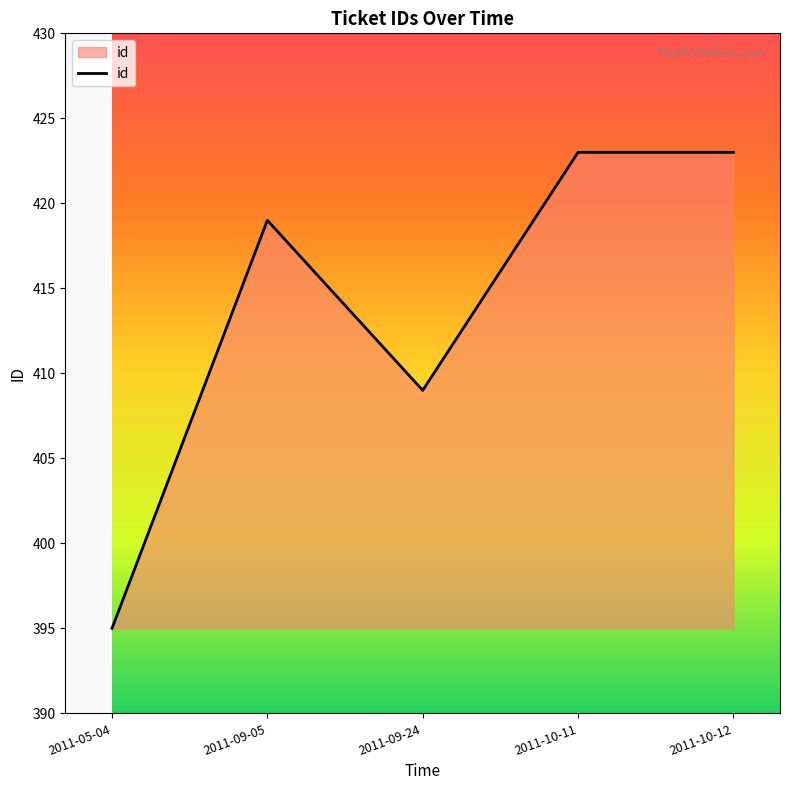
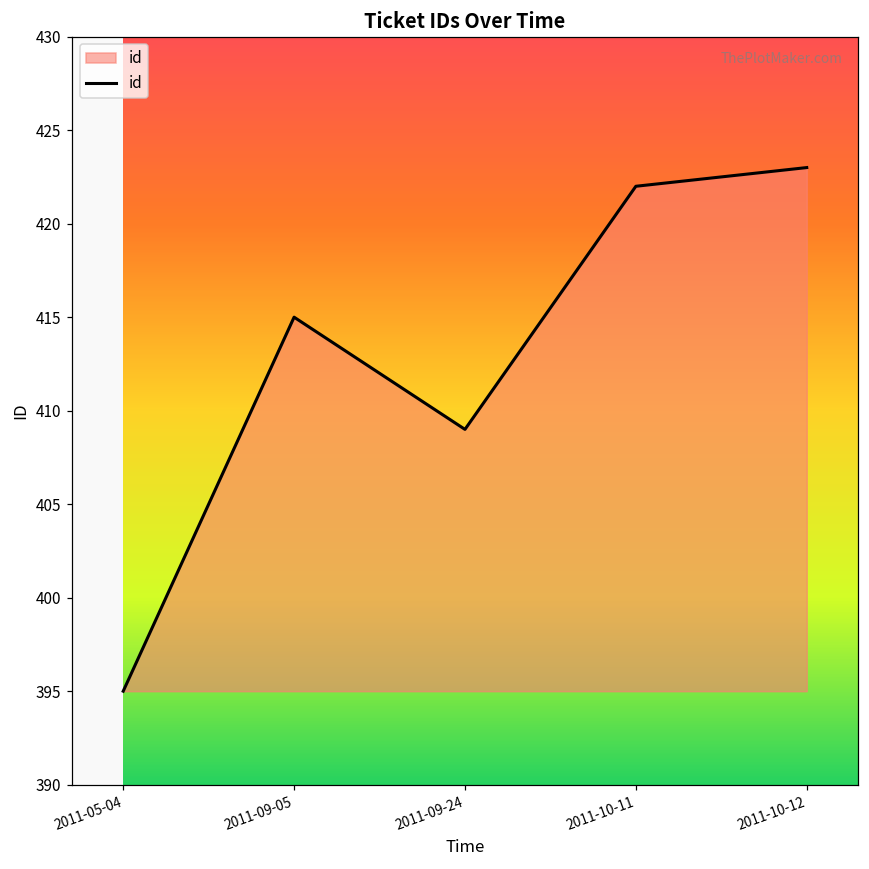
  {
    "2011-05-04": 395,
-   "2011-09-05": 419,
+   "2011-09-05": 415,
    "2011-09-24": 409,
-   "2011-10-11": 423,
+   "2011-10-11": 422,
    "2011-10-12": 423
  }
